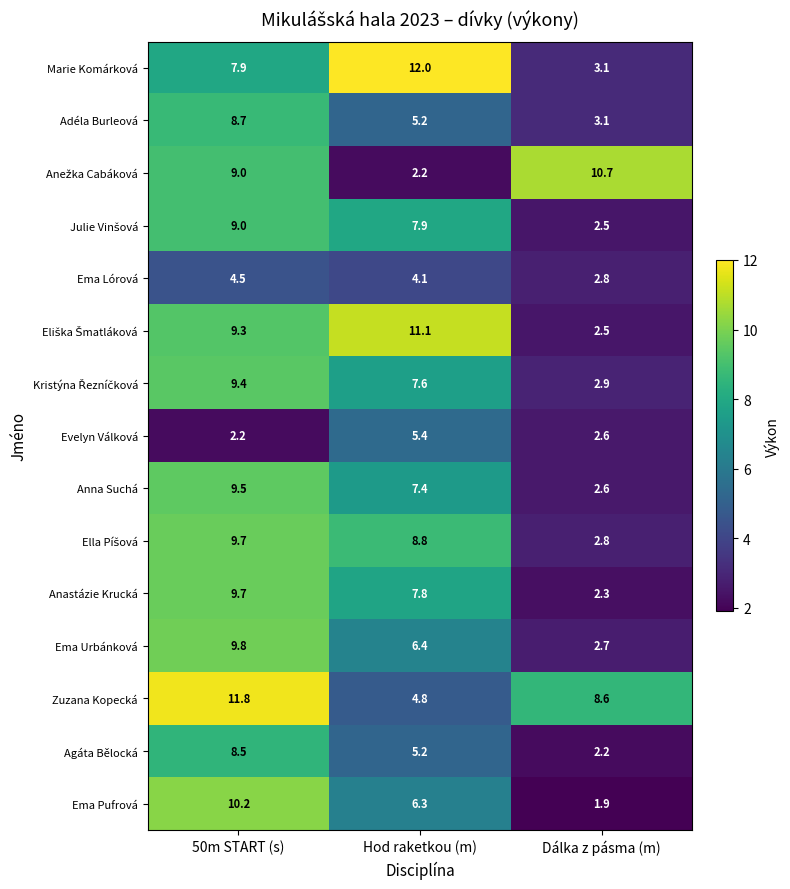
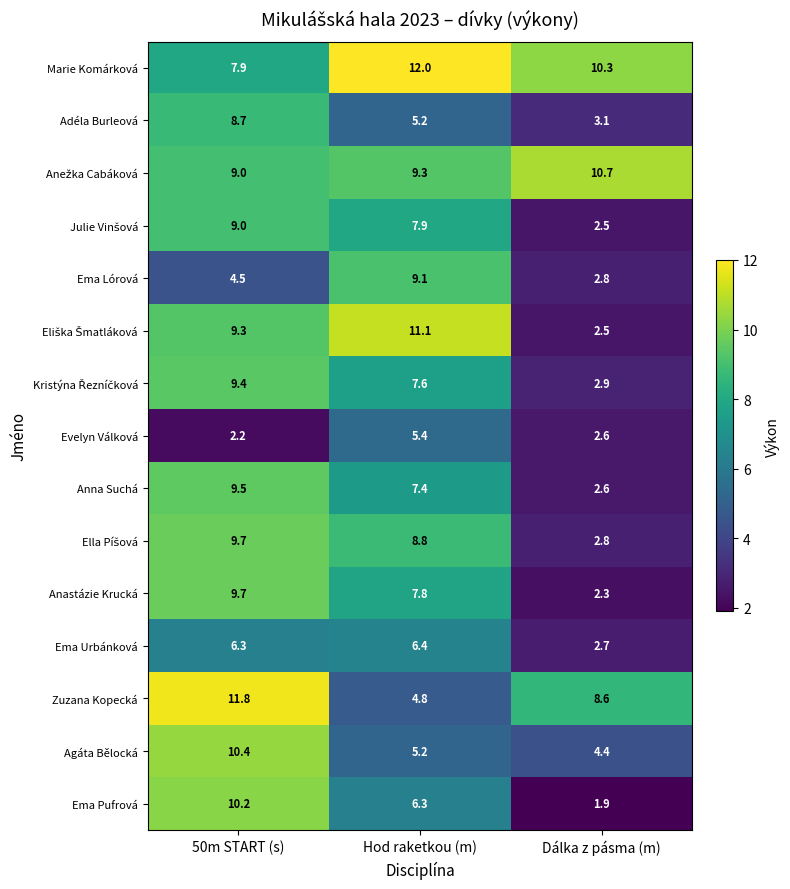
  {
    "Marie Komárková": {
      "50m START (s)": 7.9,
      "Hod raketkou (m)": 12.0,
-     "Dálka z pásma (m)": 3.1
+     "Dálka z pásma (m)": 10.3
    },
    "Adéla Burleová": {
      "50m START (s)": 8.7,
      "Hod raketkou (m)": 5.2,
      "Dálka z pásma (m)": 3.1
    },
    "Anežka Cabáková": {
      "50m START (s)": 9.0,
-     "Hod raketkou (m)": 2.2,
+     "Hod raketkou (m)": 9.3,
      "Dálka z pásma (m)": 10.7
    },
    "Julie Vinšová": {
      "50m START (s)": 9.0,
      "Hod raketkou (m)": 7.9,
      "Dálka z pásma (m)": 2.5
    },
    "Ema Lórová": {
      "50m START (s)": 4.5,
-     "Hod raketkou (m)": 4.1,
+     "Hod raketkou (m)": 9.1,
      "Dálka z pásma (m)": 2.8
    },
    "Eliška Šmatláková": {
      "50m START (s)": 9.3,
      "Hod raketkou (m)": 11.1,
      "Dálka z pásma (m)": 2.5
    },
    "Kristýna Řezníčková": {
      "50m START (s)": 9.4,
      "Hod raketkou (m)": 7.6,
      "Dálka z pásma (m)": 2.9
    },
    "Evelyn Válková": {
      "50m START (s)": 2.2,
      "Hod raketkou (m)": 5.4,
      "Dálka z pásma (m)": 2.6
    },
    "Anna Suchá": {
      "50m START (s)": 9.5,
      "Hod raketkou (m)": 7.4,
      "Dálka z pásma (m)": 2.6
    },
    "Ella Píšová": {
      "50m START (s)": 9.7,
      "Hod raketkou (m)": 8.8,
      "Dálka z pásma (m)": 2.8
    },
    "Anastázie Krucká": {
      "50m START (s)": 9.7,
      "Hod raketkou (m)": 7.8,
      "Dálka z pásma (m)": 2.3
    },
    "Ema Urbánková": {
-     "50m START (s)": 9.8,
+     "50m START (s)": 6.3,
      "Hod raketkou (m)": 6.4,
      "Dálka z pásma (m)": 2.7
    },
    "Zuzana Kopecká": {
      "50m START (s)": 11.8,
      "Hod raketkou (m)": 4.8,
      "Dálka z pásma (m)": 8.6
    },
    "Agáta Bělocká": {
-     "50m START (s)": 8.5,
+     "50m START (s)": 10.4,
      "Hod raketkou (m)": 5.2,
-     "Dálka z pásma (m)": 2.2
+     "Dálka z pásma (m)": 4.4
    },
    "Ema Pufrová": {
      "50m START (s)": 10.2,
      "Hod raketkou (m)": 6.3,
      "Dálka z pásma (m)": 1.9
    }
  }
